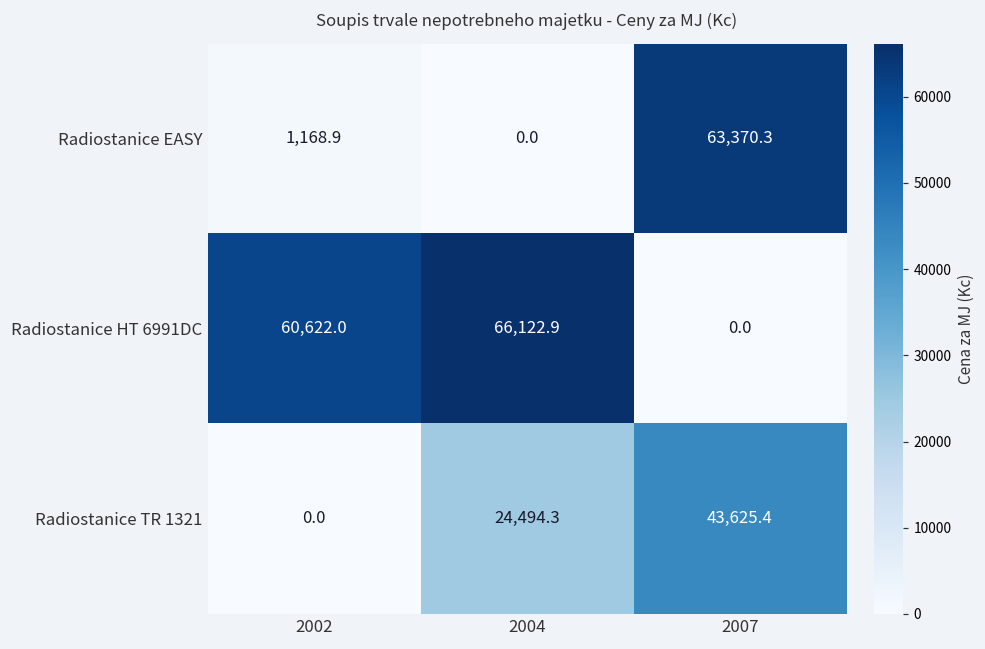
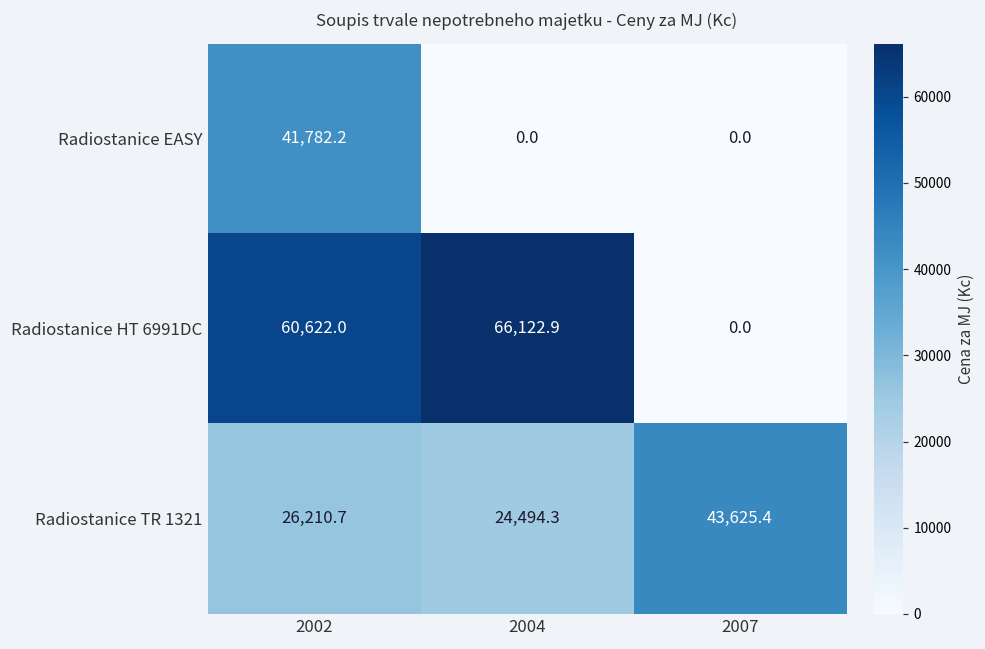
  {
    "Radiostanice EASY": {
-     "2002": "1,168.9",
+     "2002": "41,782.2",
      "2004": "0.0",
-     "2007": "63,370.3"
+     "2007": "0.0"
    },
    "Radiostanice HT 6991DC": {
      "2002": "60,622.0",
      "2004": "66,122.9",
      "2007": "0.0"
    },
    "Radiostanice TR 1321": {
-     "2002": "0.0",
+     "2002": "26,210.7",
      "2004": "24,494.3",
      "2007": "43,625.4"
    }
  }
